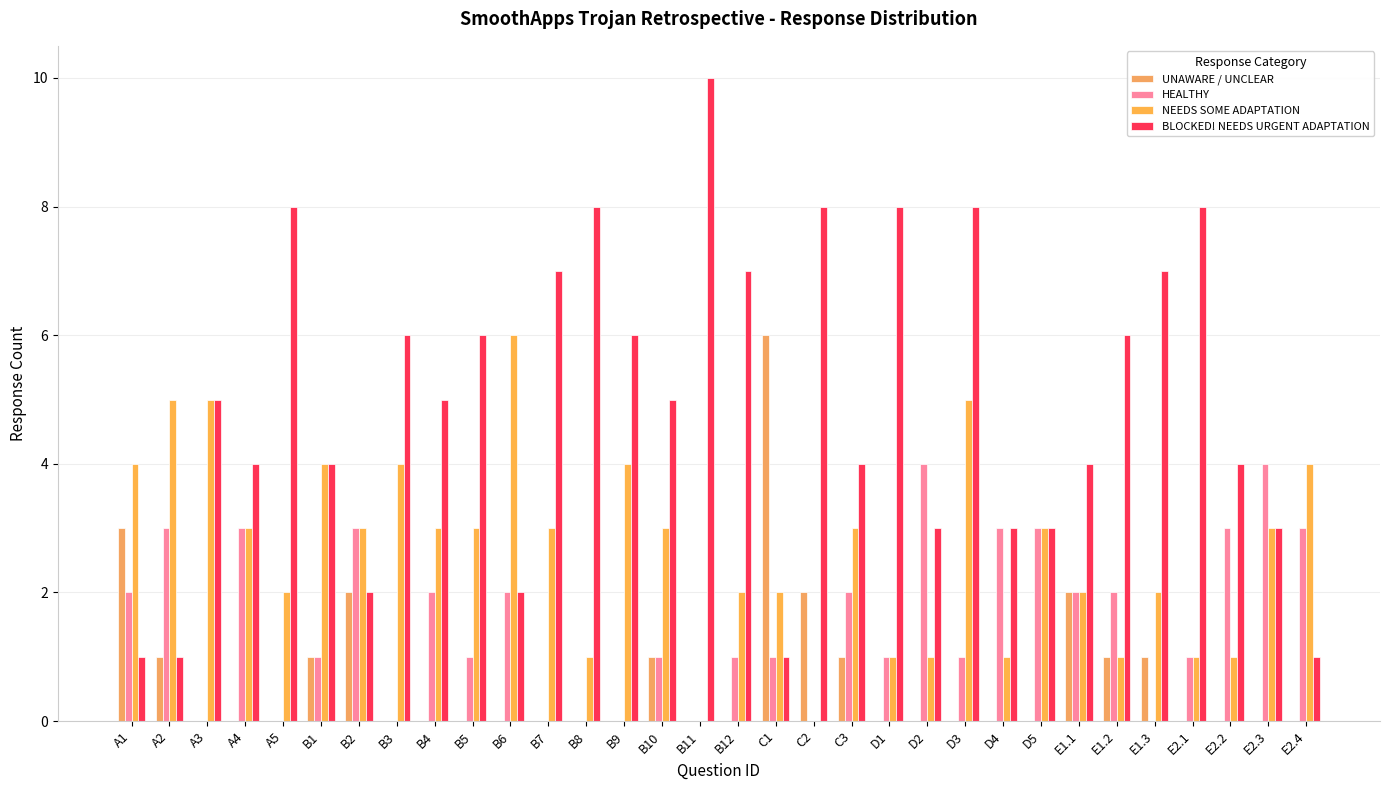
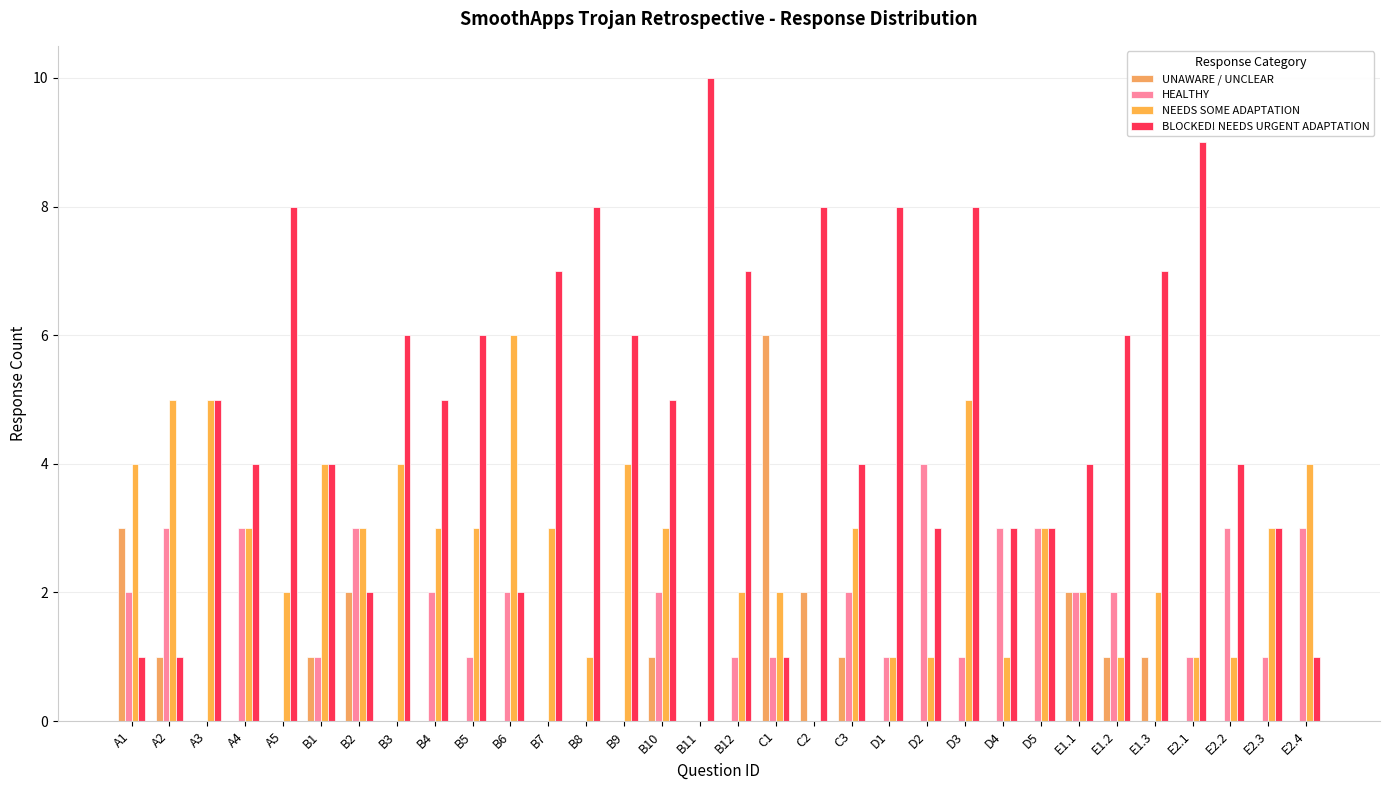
  {
    "HEALTHY": {
      "A1": 2,
      "A2": 3,
      "A3": 0,
      "A4": 3,
      "A5": 0,
      "B1": 1,
      "B2": 3,
      "B3": 0,
      "B4": 2,
      "B5": 1,
      "B6": 2,
      "B7": 0,
      "B8": 0,
      "B9": 0,
-     "B10": 1,
+     "B10": 2,
      "B11": 0,
      "B12": 1,
      "C1": 1,
      "C2": 0,
      "C3": 2,
      "D1": 1,
      "D2": 4,
      "D3": 1,
      "D4": 3,
      "D5": 3,
      "E1.1": 2,
      "E1.2": 2,
      "E1.3": 0,
      "E2.1": 1,
      "E2.2": 3,
-     "E2.3": 4,
+     "E2.3": 1,
      "E2.4": 3
    },
    "BLOCKED! NEEDS URGENT ADAPTATION": {
      "A1": 1,
      "A2": 1,
      "A3": 5,
      "A4": 4,
      "A5": 8,
      "B1": 4,
      "B2": 2,
      "B3": 6,
      "B4": 5,
      "B5": 6,
      "B6": 2,
      "B7": 7,
      "B8": 8,
      "B9": 6,
      "B10": 5,
      "B11": 10,
      "B12": 7,
      "C1": 1,
      "C2": 8,
      "C3": 4,
      "D1": 8,
      "D2": 3,
      "D3": 8,
      "D4": 3,
      "D5": 3,
      "E1.1": 4,
      "E1.2": 6,
      "E1.3": 7,
-     "E2.1": 8,
+     "E2.1": 9,
      "E2.2": 4,
      "E2.3": 3,
      "E2.4": 1
    }
  }
